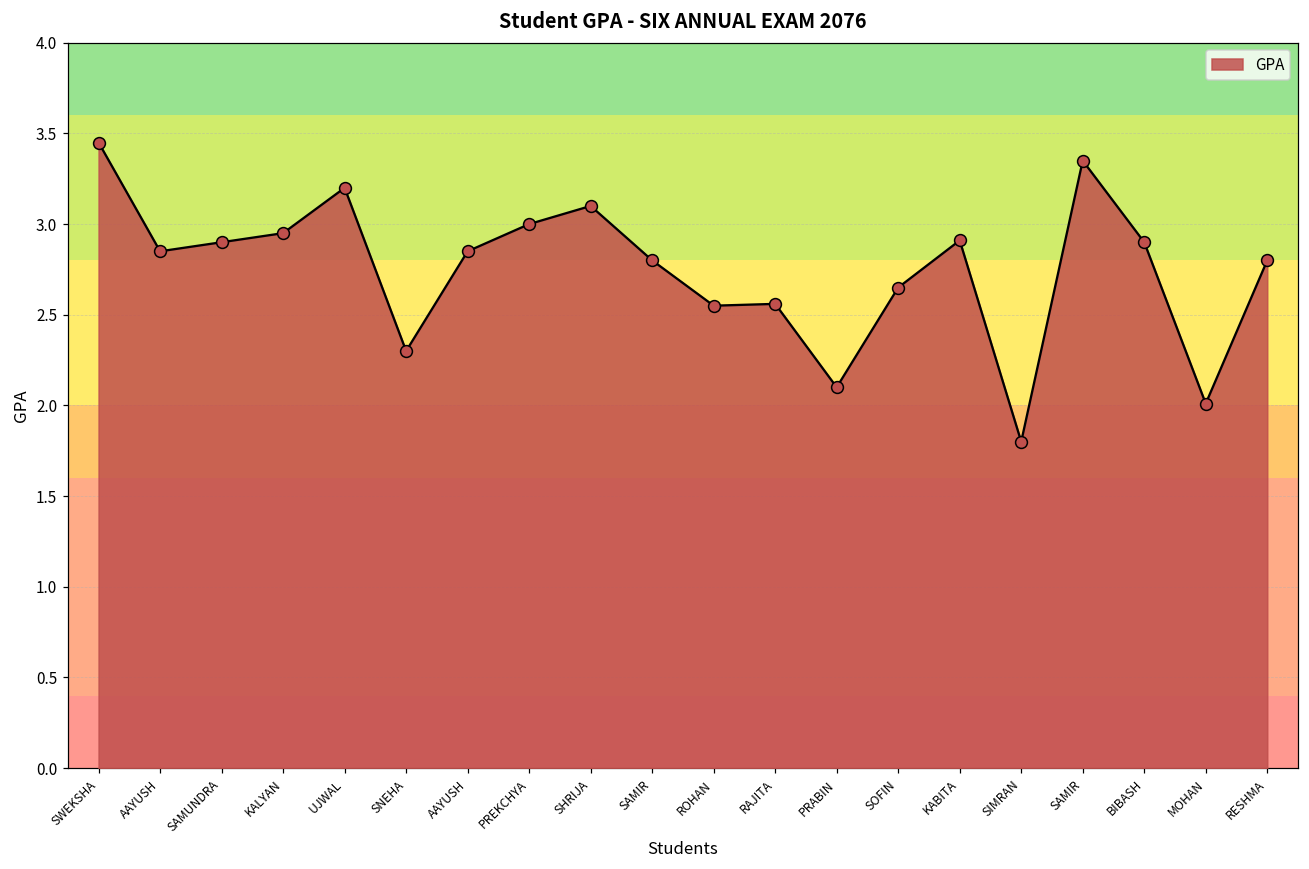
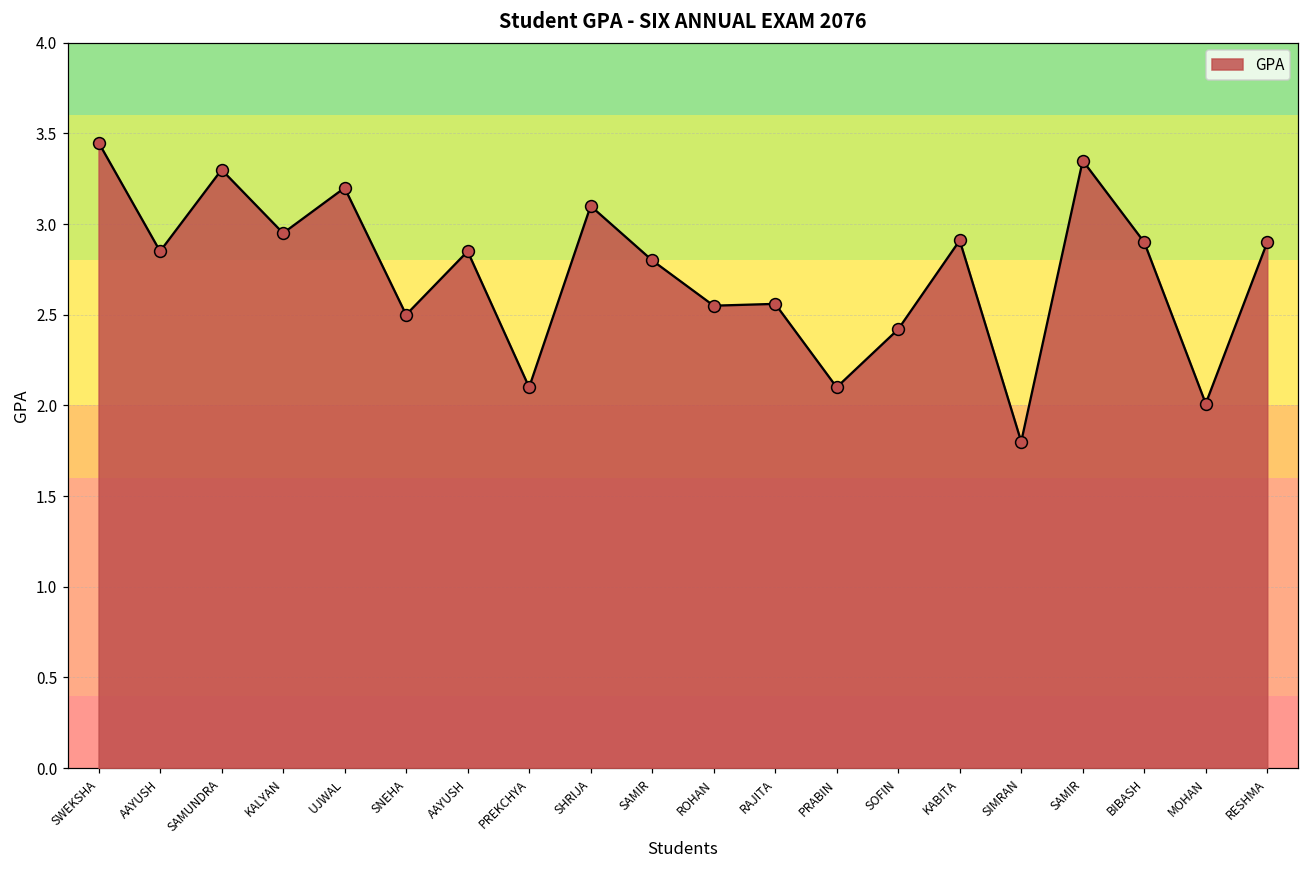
  {
    "SWEKSHA": 3.45,
-   "SAMUNDRA": 2.9,
+   "SAMUNDRA": 3.3,
    "KALYAN": 2.95,
    "UJWAL": 3.20,
-   "SNEHA": 2.3,
-   "PREKCHYA": 3.0,
+   "SNEHA": 2.5,
+   "PREKCHYA": 2.1,
    "SHRIJA": 3.10,
    "ROHAN": 2.55,
    "RAJITA": 2.56,
    "PRABIN": 2.10,
-   "SOFIN": 2.65,
+   "SOFIN": 2.42,
    "KABITA": 2.91,
    "SIMRAN": 1.80,
    "BIBASH": 2.90,
    "MOHAN": 2.01,
-   "RESHMA": 2.8
+   "RESHMA": 2.9
  }
